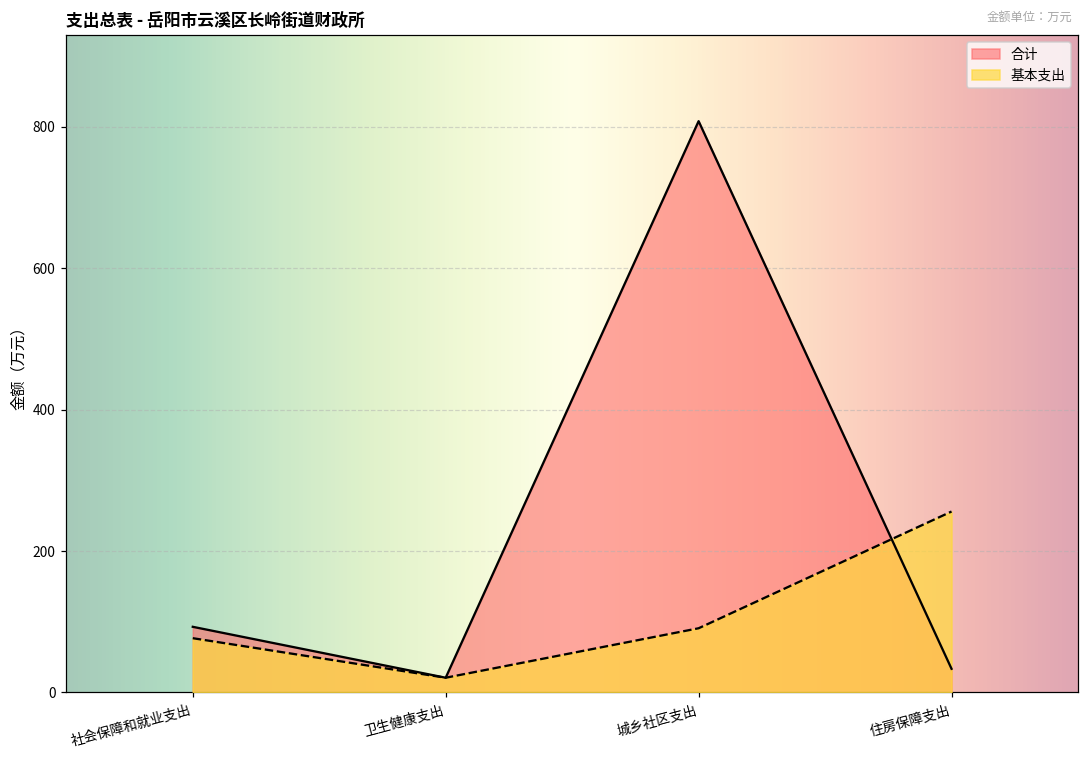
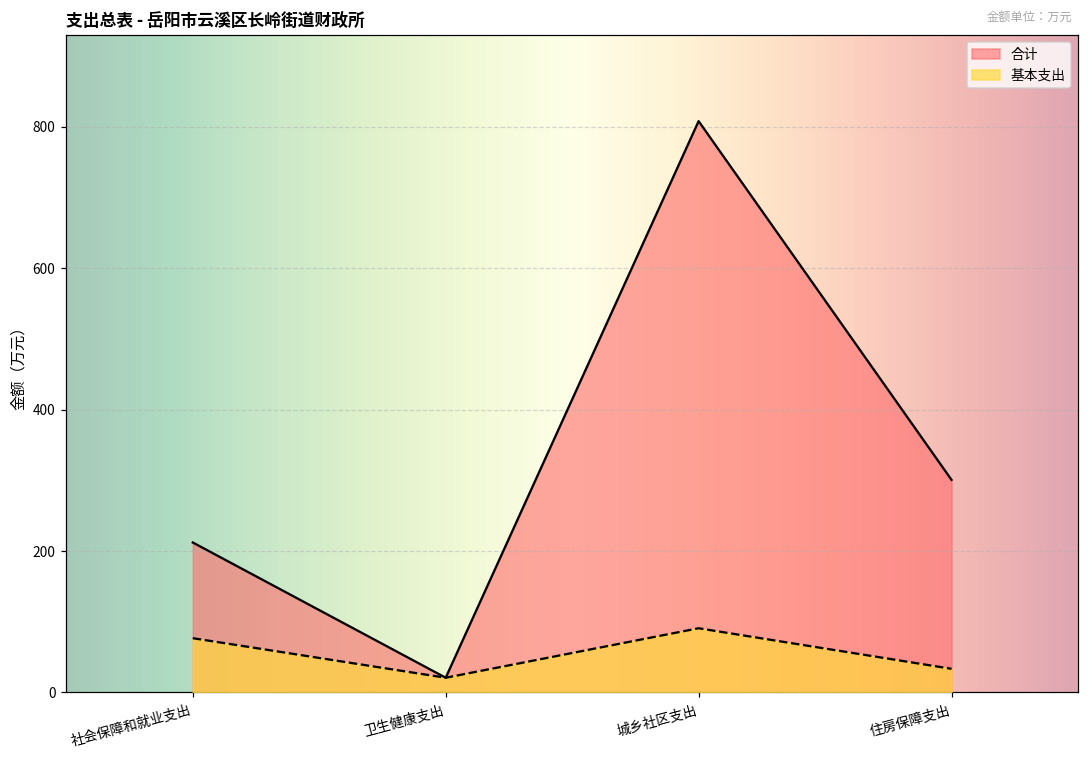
  {
    "合计": {
-     "社会保障和就业支出": 90,
+     "社会保障和就业支出": 210,
      "城乡社区支出": 810,
-     "住房保障支出": 30
+     "住房保障支出": 300
    },
    "基本支出": {
      "社会保障和就业支出": 80,
      "城乡社区支出": 90,
-     "住房保障支出": 260
+     "住房保障支出": 30
    }
  }
